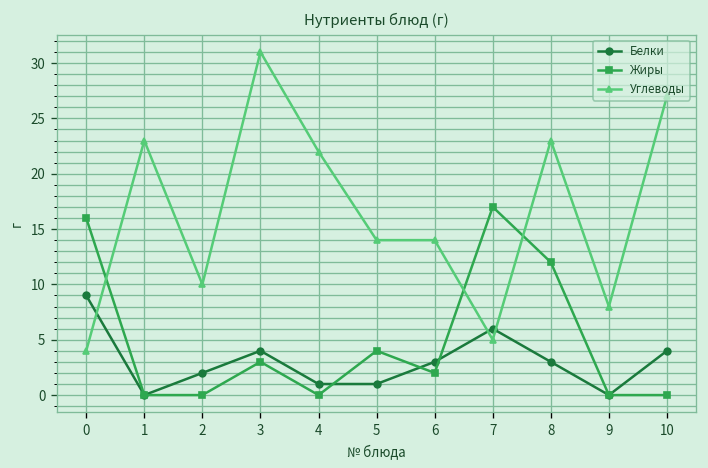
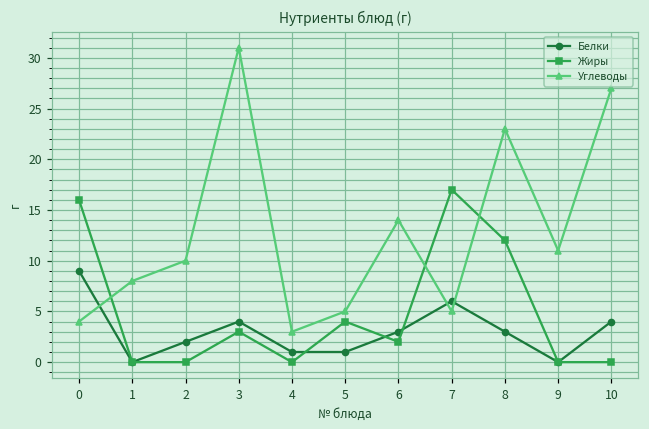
  {
    "Углеводы": {
      "0": 4,
-     "1": 23,
+     "1": 8,
      "2": 10,
      "3": 31,
-     "4": 22,
-     "5": 14,
+     "4": 3,
+     "5": 5,
      "6": 14,
      "7": 5,
      "8": 23,
-     "9": 8
+     "9": 11
    }
  }
